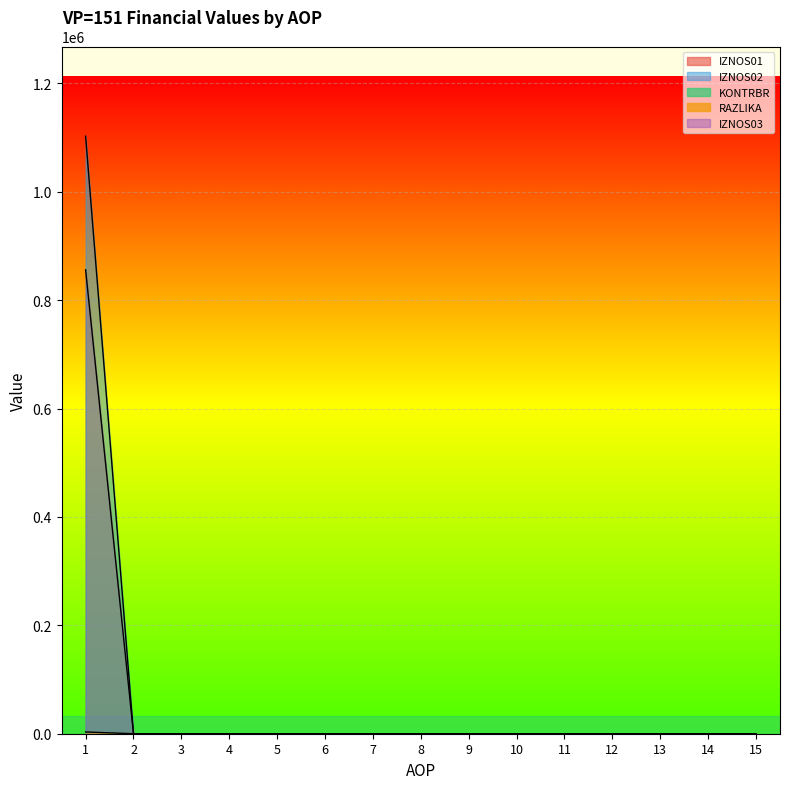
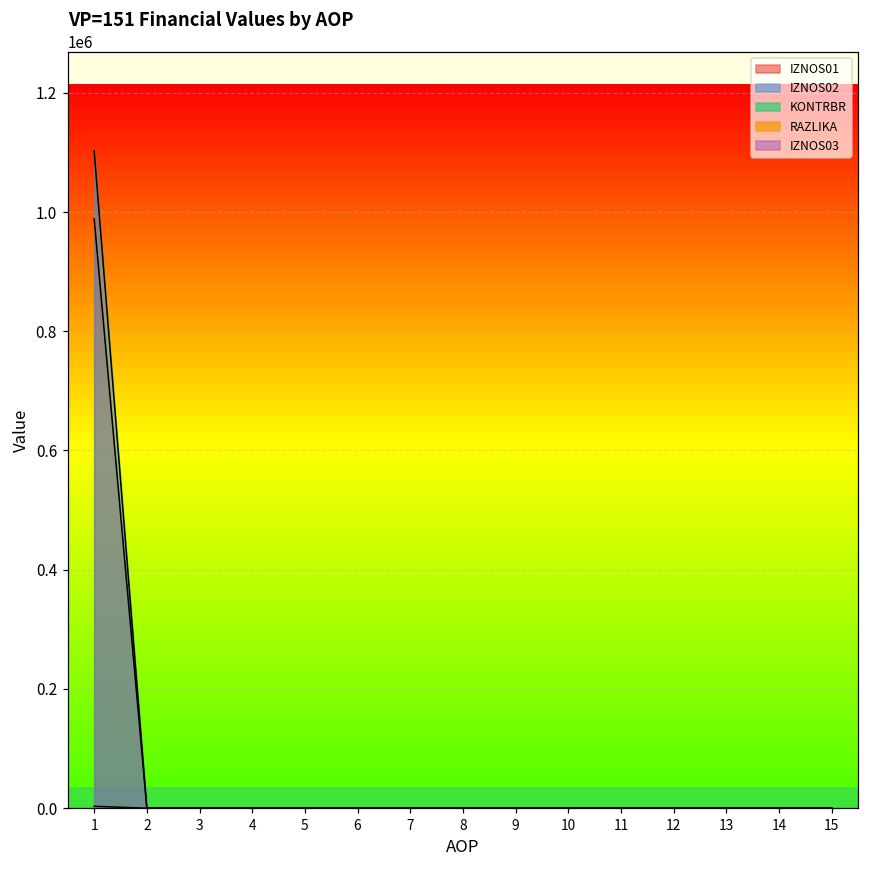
  {
    "IZNOS01": {
-     "1": 860000
+     "1": 990000
    },
    "IZNOS02": {
      "1": 1100000
    }
  }
